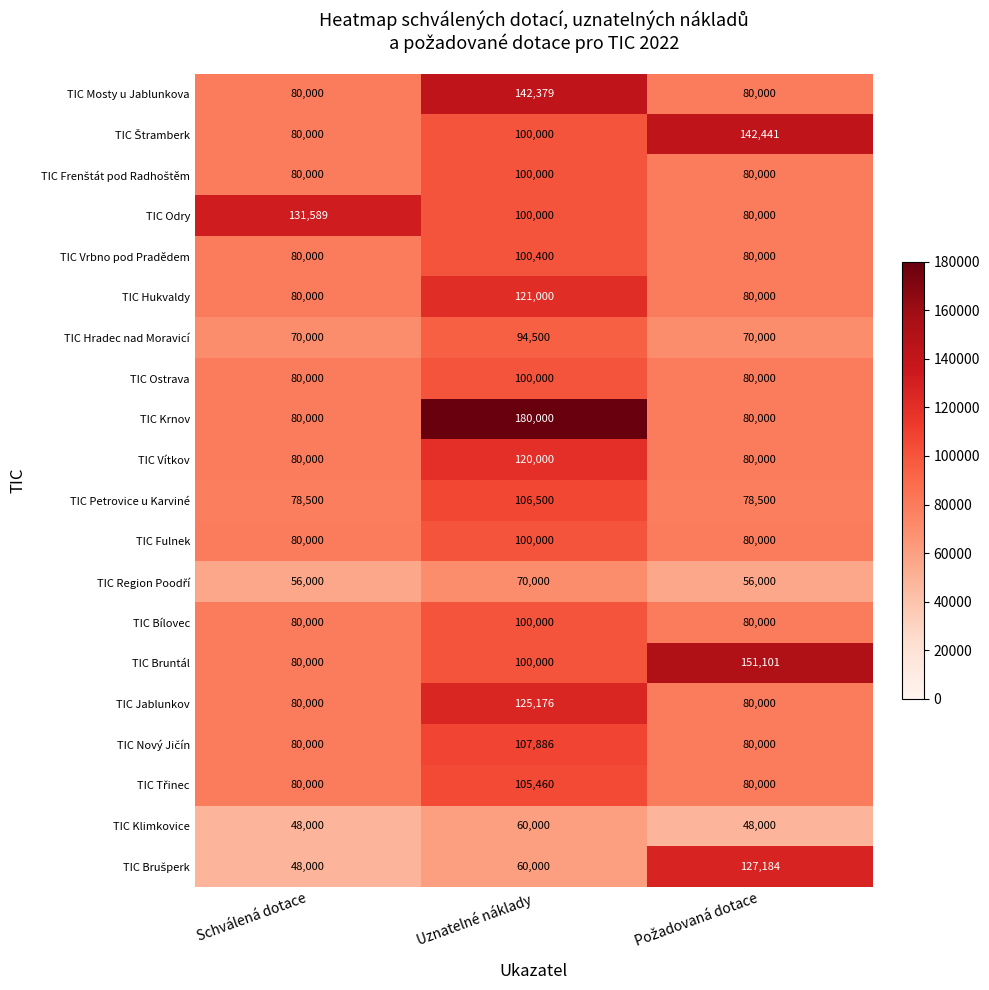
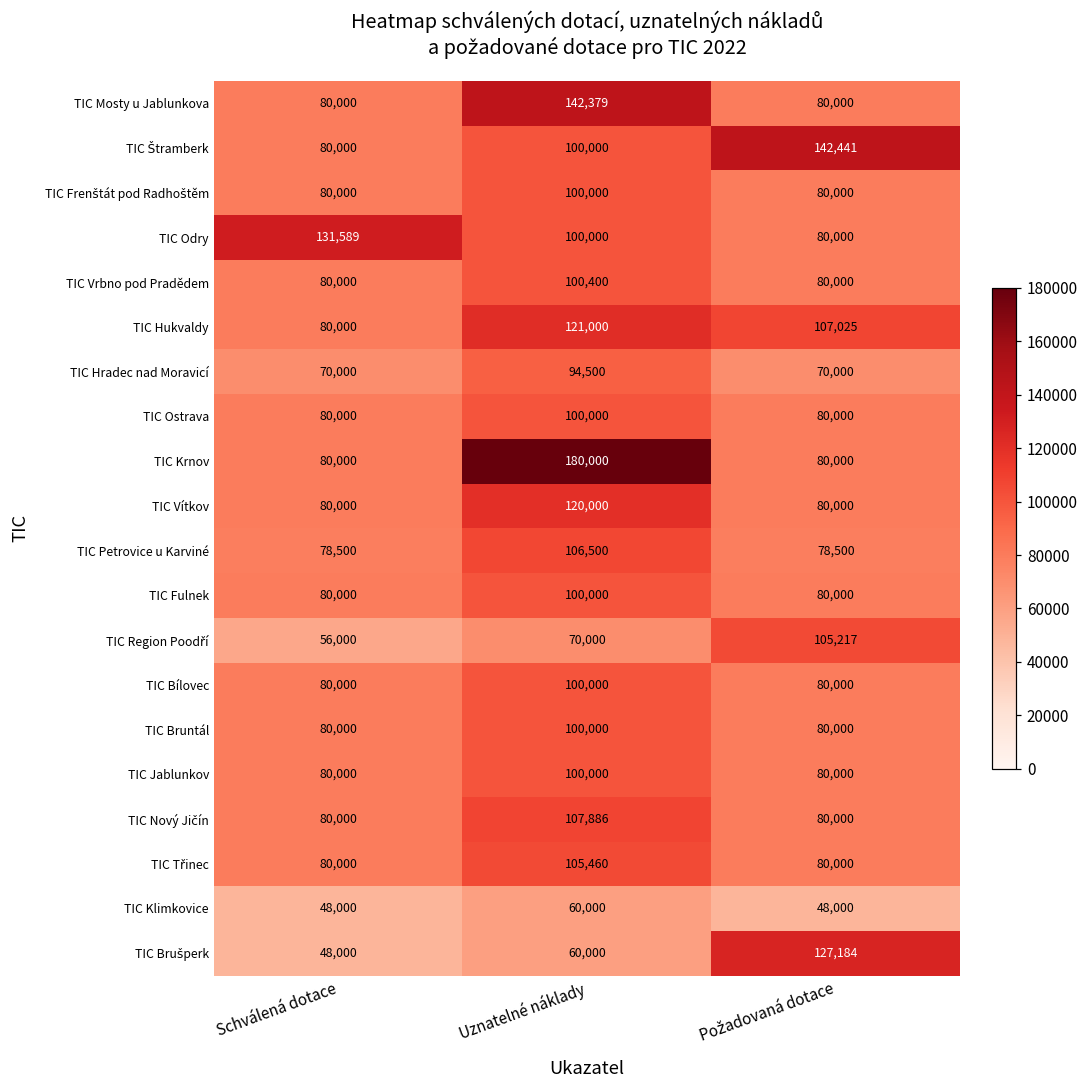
  {
    "TIC Mosty u Jablunkova": {
      "Schválená dotace": "80,000",
      "Uznatelné náklady": "142,379",
      "Požadovaná dotace": "80,000"
    },
    "TIC Štramberk": {
      "Schválená dotace": "80,000",
      "Uznatelné náklady": "100,000",
      "Požadovaná dotace": "142,441"
    },
    "TIC Frenštát pod Radhoštěm": {
      "Schválená dotace": "80,000",
      "Uznatelné náklady": "100,000",
      "Požadovaná dotace": "80,000"
    },
    "TIC Odry": {
      "Schválená dotace": "131,589",
      "Uznatelné náklady": "100,000",
      "Požadovaná dotace": "80,000"
    },
    "TIC Vrbno pod Pradědem": {
      "Schválená dotace": "80,000",
      "Uznatelné náklady": "100,400",
      "Požadovaná dotace": "80,000"
    },
    "TIC Hukvaldy": {
      "Schválená dotace": "80,000",
      "Uznatelné náklady": "121,000",
-     "Požadovaná dotace": "80,000"
+     "Požadovaná dotace": "107,025"
    },
    "TIC Hradec nad Moravicí": {
      "Schválená dotace": "70,000",
      "Uznatelné náklady": "94,500",
      "Požadovaná dotace": "70,000"
    },
    "TIC Ostrava": {
      "Schválená dotace": "80,000",
      "Uznatelné náklady": "100,000",
      "Požadovaná dotace": "80,000"
    },
    "TIC Krnov": {
      "Schválená dotace": "80,000",
      "Uznatelné náklady": "180,000",
      "Požadovaná dotace": "80,000"
    },
    "TIC Vítkov": {
      "Schválená dotace": "80,000",
      "Uznatelné náklady": "120,000",
      "Požadovaná dotace": "80,000"
    },
    "TIC Petrovice u Karviné": {
      "Schválená dotace": "78,500",
      "Uznatelné náklady": "106,500",
      "Požadovaná dotace": "78,500"
    },
    "TIC Fulnek": {
      "Schválená dotace": "80,000",
      "Uznatelné náklady": "100,000",
      "Požadovaná dotace": "80,000"
    },
    "TIC Region Poodří": {
      "Schválená dotace": "56,000",
      "Uznatelné náklady": "70,000",
-     "Požadovaná dotace": "56,000"
+     "Požadovaná dotace": "105,217"
    },
    "TIC Bílovec": {
      "Schválená dotace": "80,000",
      "Uznatelné náklady": "100,000",
      "Požadovaná dotace": "80,000"
    },
    "TIC Bruntál": {
      "Schválená dotace": "80,000",
      "Uznatelné náklady": "100,000",
-     "Požadovaná dotace": "151,101"
+     "Požadovaná dotace": "80,000"
    },
    "TIC Jablunkov": {
      "Schválená dotace": "80,000",
-     "Uznatelné náklady": "125,176",
+     "Uznatelné náklady": "100,000",
      "Požadovaná dotace": "80,000"
    },
    "TIC Nový Jičín": {
      "Schválená dotace": "80,000",
      "Uznatelné náklady": "107,886",
      "Požadovaná dotace": "80,000"
    },
    "TIC Třinec": {
      "Schválená dotace": "80,000",
      "Uznatelné náklady": "105,460",
      "Požadovaná dotace": "80,000"
    },
    "TIC Klimkovice": {
      "Schválená dotace": "48,000",
      "Uznatelné náklady": "60,000",
      "Požadovaná dotace": "48,000"
    },
    "TIC Brušperk": {
      "Schválená dotace": "48,000",
      "Uznatelné náklady": "60,000",
      "Požadovaná dotace": "127,184"
    }
  }
